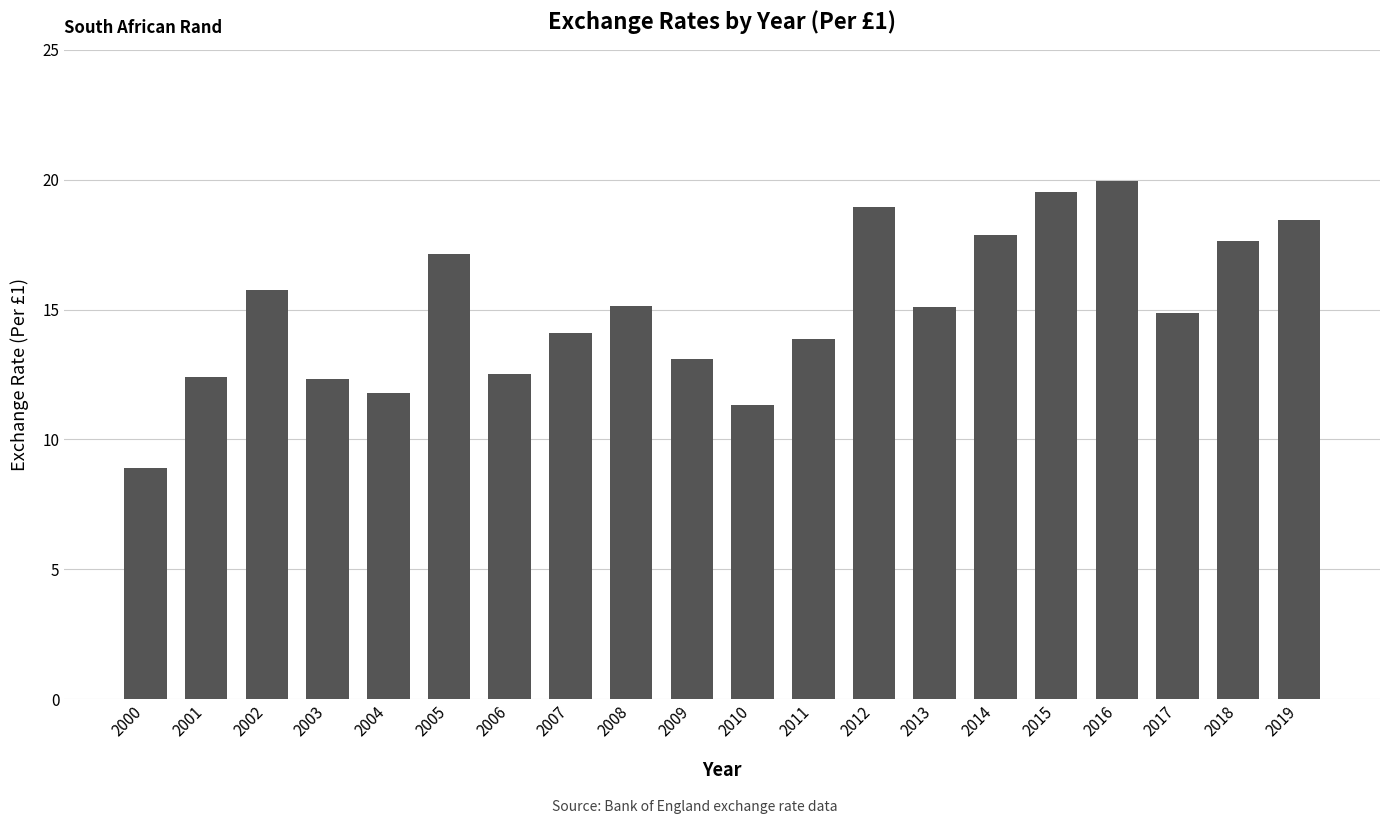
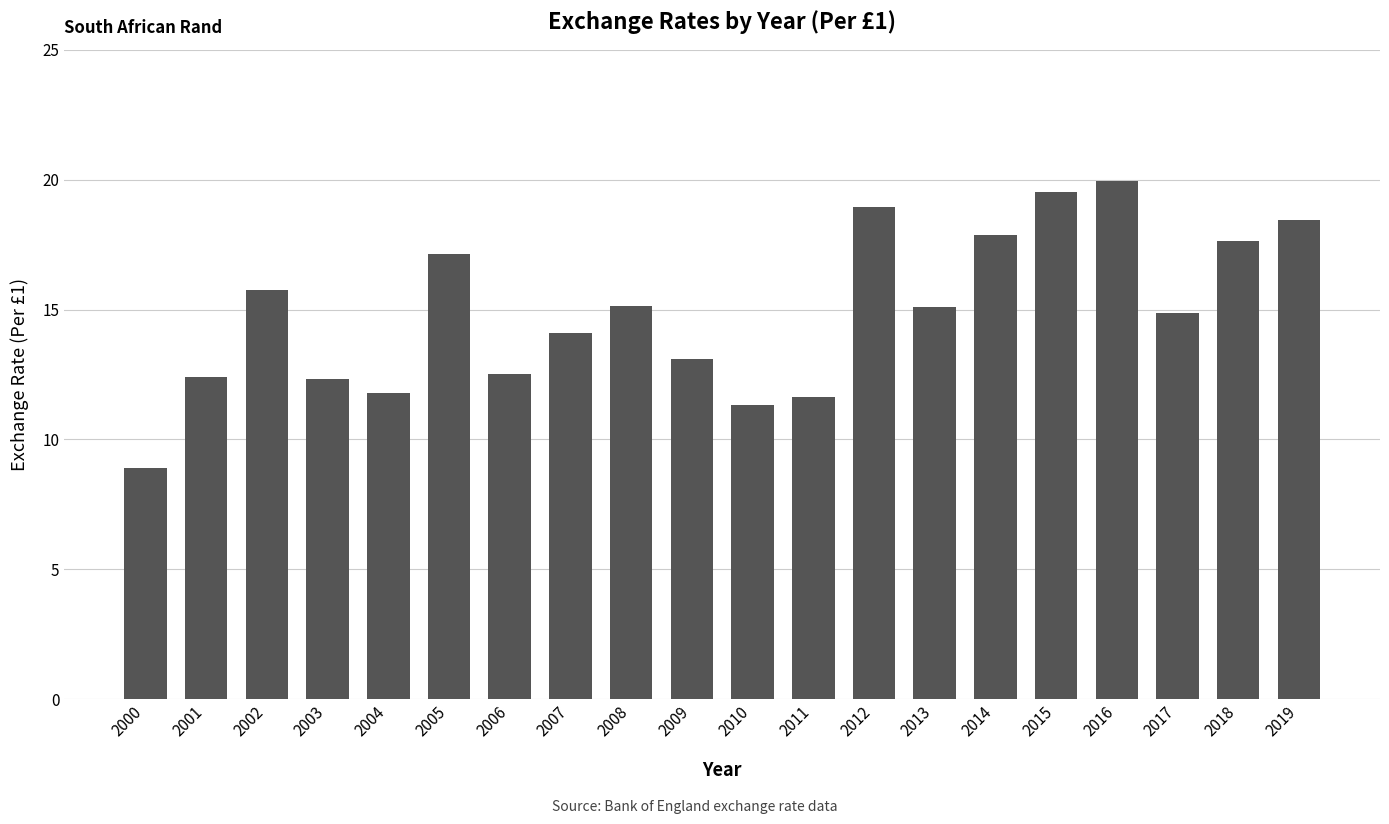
  {
    "2000": 8.9,
    "2001": 12.4,
    "2002": 15.8,
    "2003": 12.3,
    "2004": 11.8,
    "2005": 17.1,
    "2006": 12.5,
    "2007": 14.1,
    "2008": 15.1,
    "2009": 13.1,
    "2010": 11.3,
-   "2011": 13.9,
+   "2011": 11.6,
    "2012": 19.0,
    "2013": 15.1,
    "2014": 17.9,
    "2015": 19.5,
    "2016": 20.0,
    "2017": 14.9,
    "2018": 17.7,
    "2019": 18.4
  }
